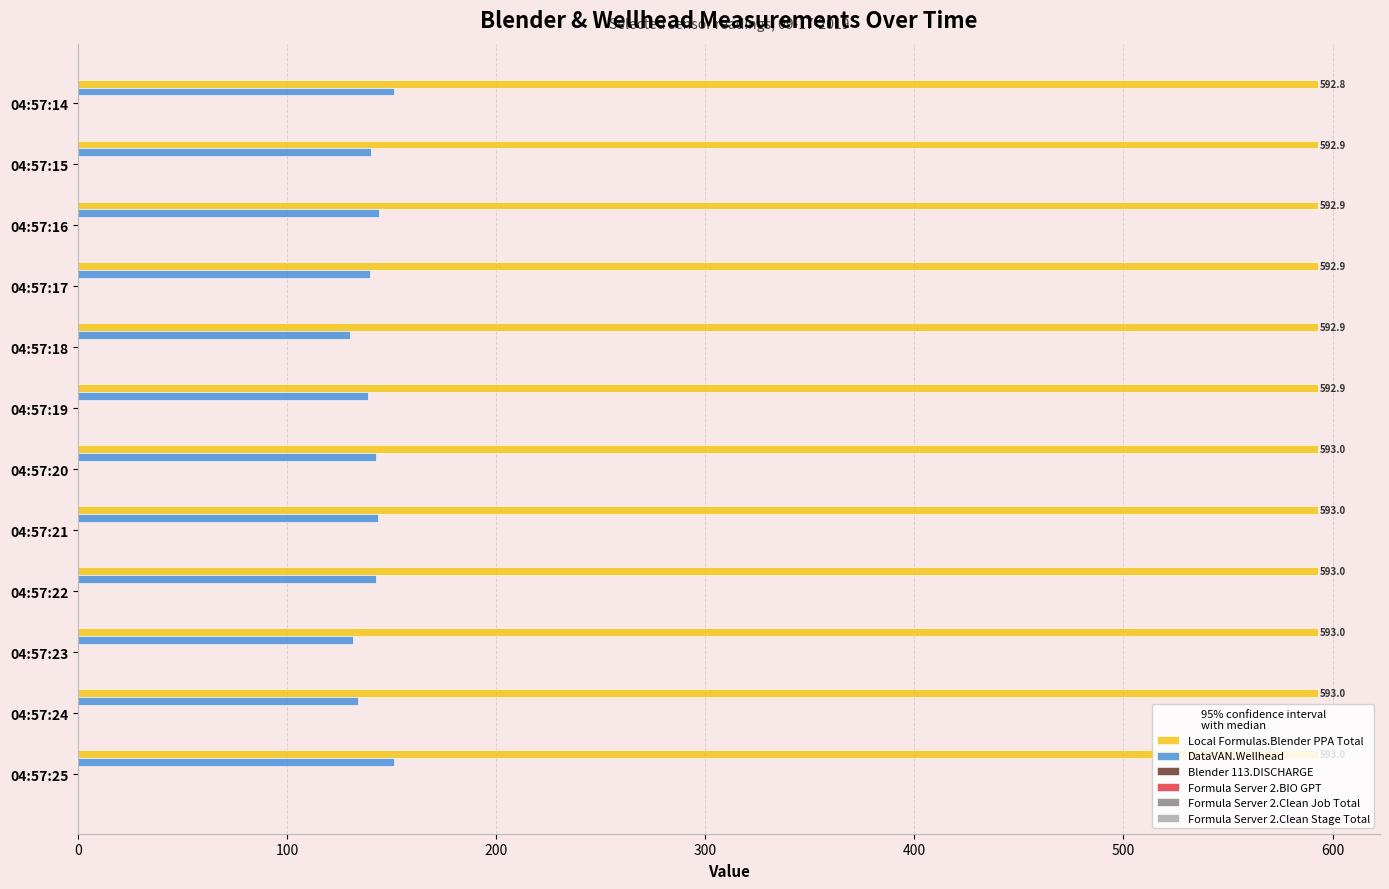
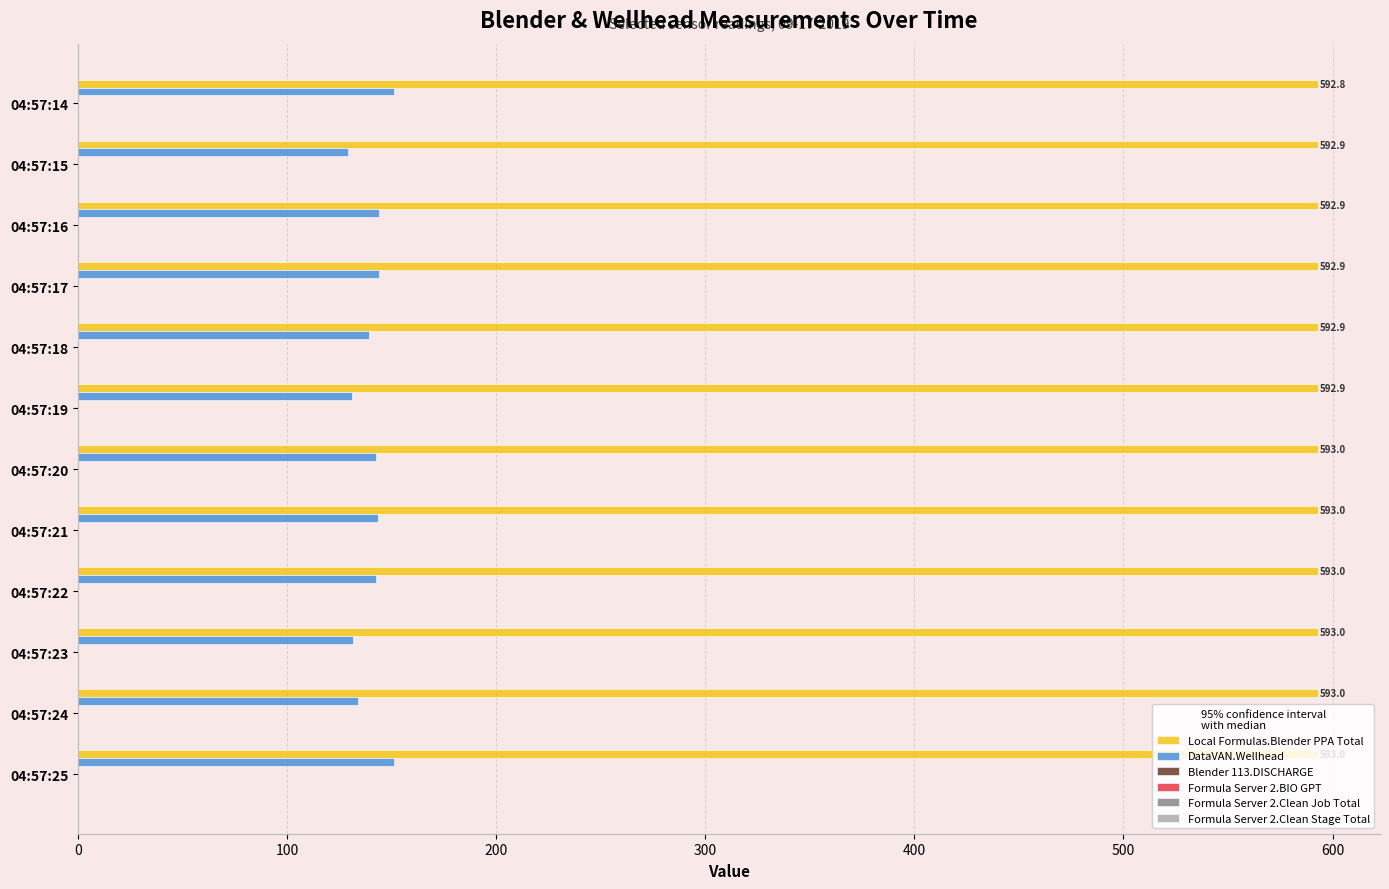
  {
    "Local Formulas.Blender PPA Total": {
      "04:57:14": 592.8,
      "04:57:15": 592.9,
      "04:57:16": 592.9,
      "04:57:17": 592.9,
      "04:57:18": 592.9,
      "04:57:19": 592.9,
      "04:57:20": 593.0,
      "04:57:21": 593.0,
      "04:57:22": 593.0,
      "04:57:23": 593.0,
      "04:57:24": 593.0
    },
    "DataVAN.Wellhead": {
      "04:57:14": 151,
-     "04:57:15": 140,
+     "04:57:15": 129,
      "04:57:16": 144,
-     "04:57:17": 139,
-     "04:57:18": 130,
-     "04:57:19": 139,
+     "04:57:17": 144,
+     "04:57:18": 139,
+     "04:57:19": 131,
      "04:57:20": 143,
      "04:57:21": 144,
      "04:57:22": 142,
      "04:57:23": 131,
      "04:57:24": 134,
      "04:57:25": 151
    },
    "Blender 113.DISCHARGE": {
      "04:57:14": 0,
      "04:57:15": 0,
      "04:57:16": 0,
      "04:57:17": 0,
      "04:57:18": 0,
      "04:57:19": 0,
      "04:57:20": 0,
      "04:57:21": 0,
      "04:57:22": 0,
      "04:57:23": 0,
      "04:57:24": 0,
      "04:57:25": 0
    },
    "Formula Server 2.BIO GPT": {
      "04:57:14": 0,
      "04:57:15": 0,
      "04:57:16": 0,
      "04:57:17": 0,
      "04:57:18": 0,
      "04:57:19": 0,
      "04:57:20": 0,
      "04:57:21": 0,
      "04:57:22": 0,
      "04:57:23": 0,
      "04:57:24": 0,
      "04:57:25": 0
    }
  }
